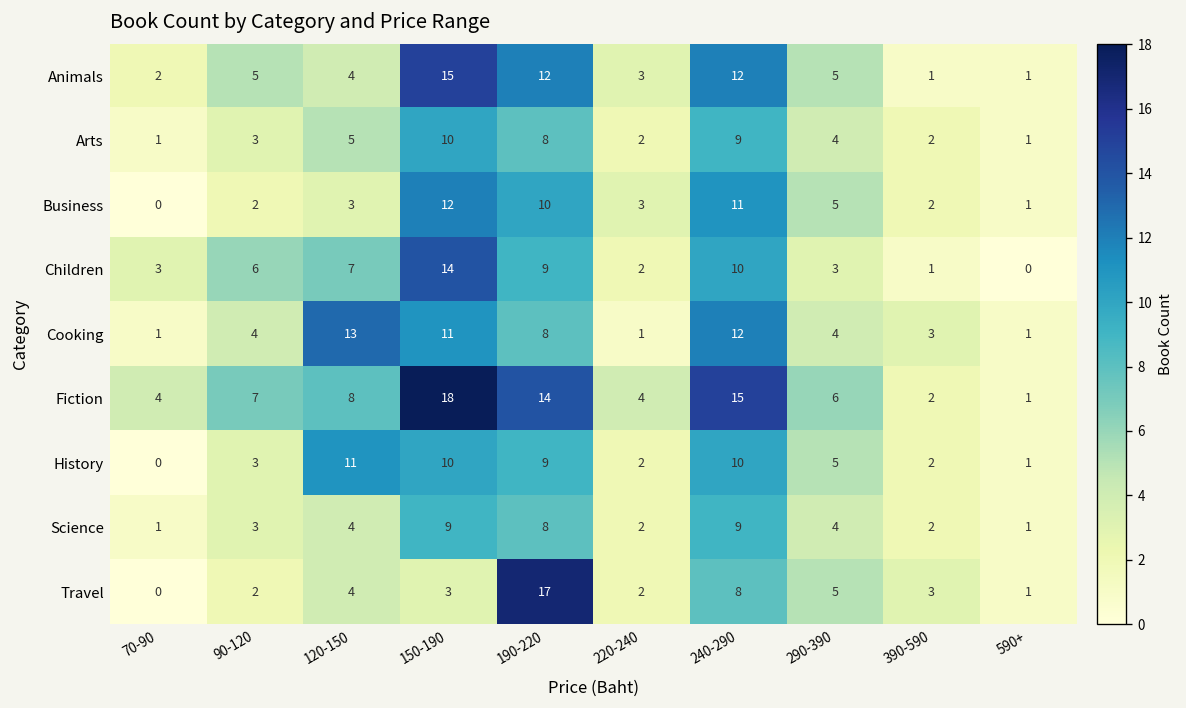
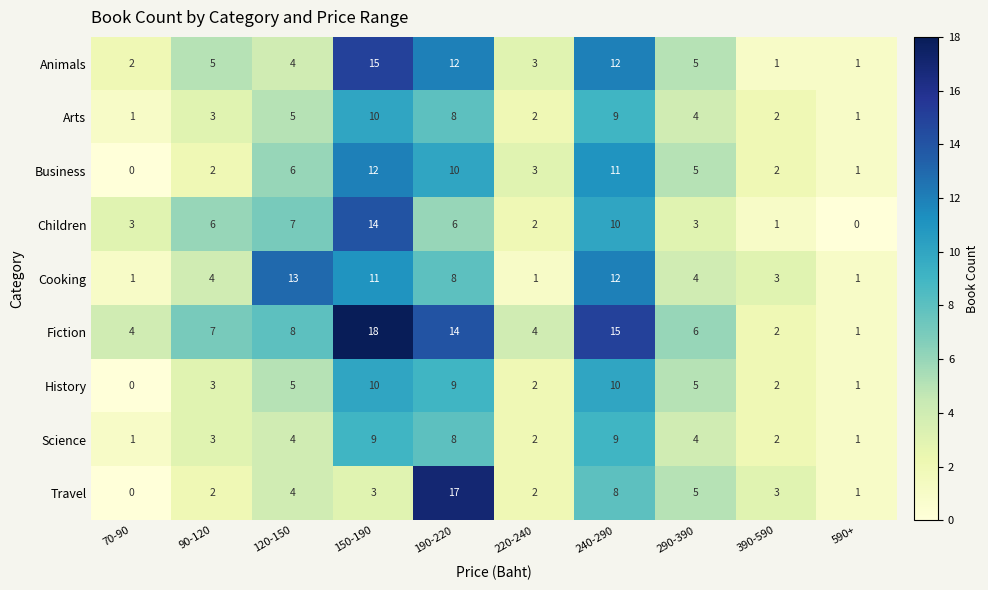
  {
    "Animals": {
      "70-90": 2,
      "90-120": 5,
      "120-150": 4,
      "150-190": 15,
      "190-220": 12,
      "220-240": 3,
      "240-290": 12,
      "290-390": 5,
      "390-590": 1,
      "590+": 1
    },
    "Arts": {
      "70-90": 1,
      "90-120": 3,
      "120-150": 5,
      "150-190": 10,
      "190-220": 8,
      "220-240": 2,
      "240-290": 9,
      "290-390": 4,
      "390-590": 2,
      "590+": 1
    },
    "Business": {
      "70-90": 0,
      "90-120": 2,
-     "120-150": 3,
+     "120-150": 6,
      "150-190": 12,
      "190-220": 10,
      "220-240": 3,
      "240-290": 11,
      "290-390": 5,
      "390-590": 2,
      "590+": 1
    },
    "Children": {
      "70-90": 3,
      "90-120": 6,
      "120-150": 7,
      "150-190": 14,
-     "190-220": 9,
+     "190-220": 6,
      "220-240": 2,
      "240-290": 10,
      "290-390": 3,
      "390-590": 1,
      "590+": 0
    },
    "Cooking": {
      "70-90": 1,
      "90-120": 4,
      "120-150": 13,
      "150-190": 11,
      "190-220": 8,
      "220-240": 1,
      "240-290": 12,
      "290-390": 4,
      "390-590": 3,
      "590+": 1
    },
    "Fiction": {
      "70-90": 4,
      "90-120": 7,
      "120-150": 8,
      "150-190": 18,
      "190-220": 14,
      "220-240": 4,
      "240-290": 15,
      "290-390": 6,
      "390-590": 2,
      "590+": 1
    },
    "History": {
      "70-90": 0,
      "90-120": 3,
-     "120-150": 11,
+     "120-150": 5,
      "150-190": 10,
      "190-220": 9,
      "220-240": 2,
      "240-290": 10,
      "290-390": 5,
      "390-590": 2,
      "590+": 1
    },
    "Science": {
      "70-90": 1,
      "90-120": 3,
      "120-150": 4,
      "150-190": 9,
      "190-220": 8,
      "220-240": 2,
      "240-290": 9,
      "290-390": 4,
      "390-590": 2,
      "590+": 1
    },
    "Travel": {
      "70-90": 0,
      "90-120": 2,
      "120-150": 4,
      "150-190": 3,
      "190-220": 17,
      "220-240": 2,
      "240-290": 8,
      "290-390": 5,
      "390-590": 3,
      "590+": 1
    }
  }
